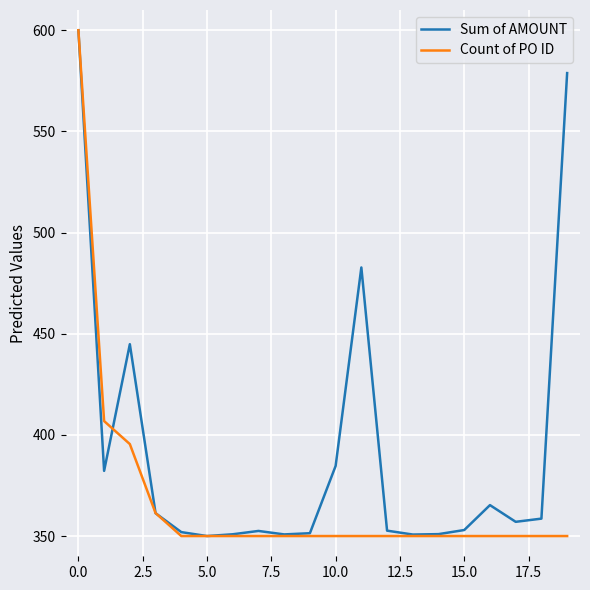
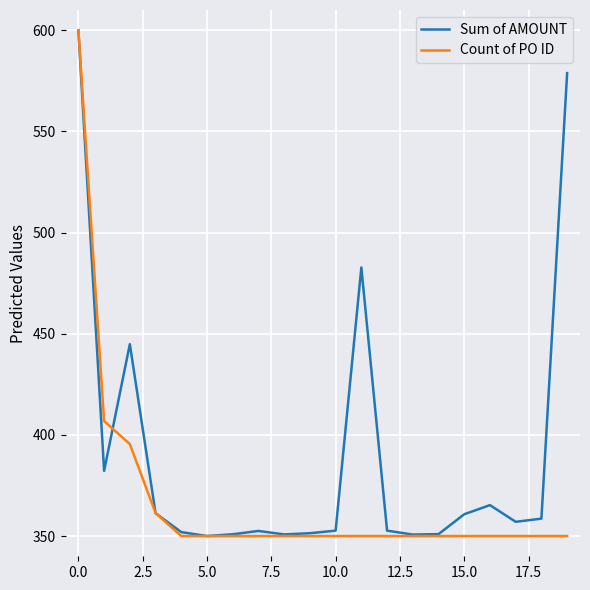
  {
    "Sum of AMOUNT": {
-     "10.0": 385,
-     "15.0": 353
+     "10.0": 353,
+     "15.0": 361
    },
    "Count of PO ID": {
      "10.0": 350,
      "15.0": 350
    }
  }
